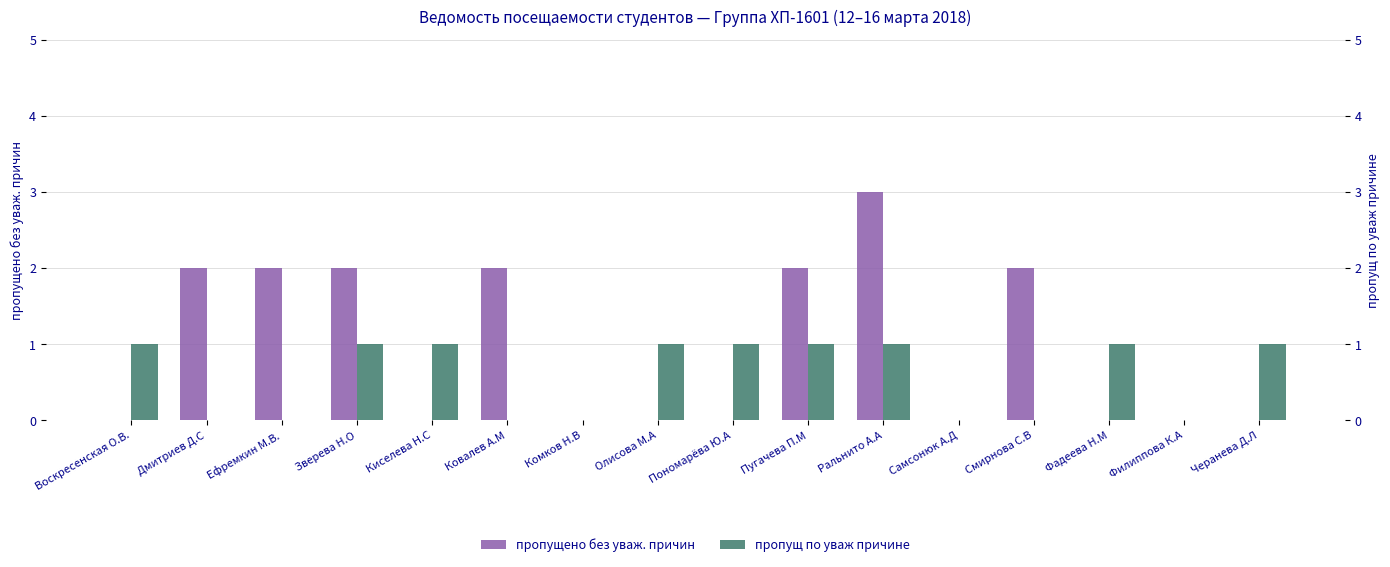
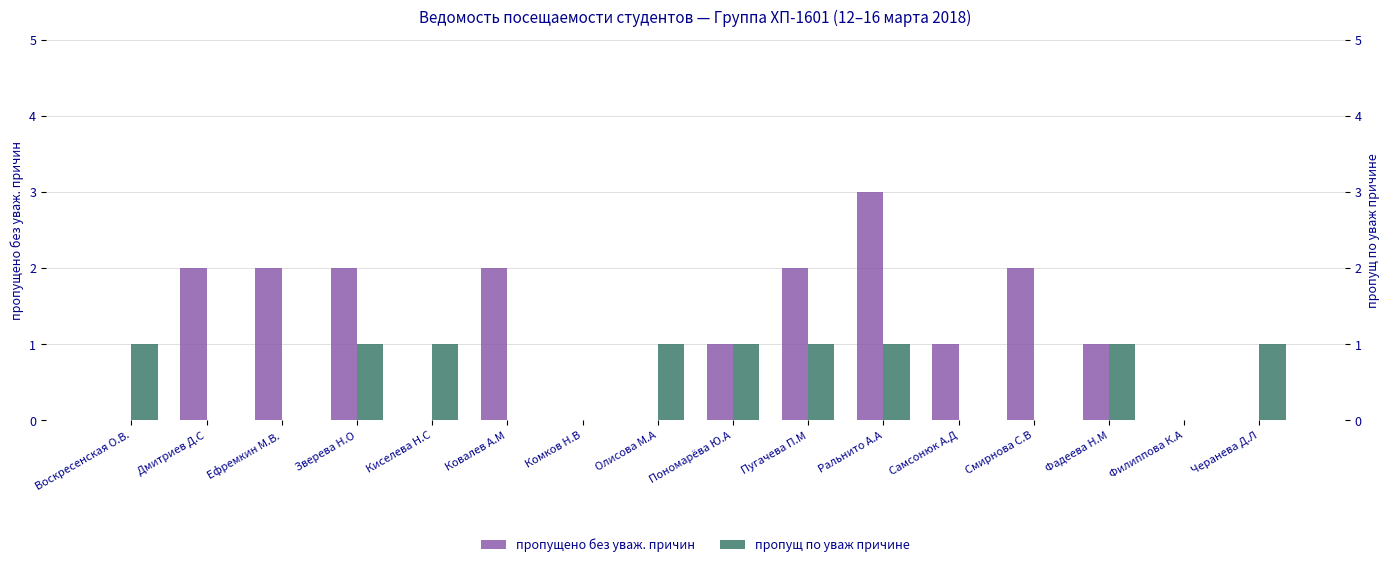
  {
    "пропущено без уваж. причин": {
      "Воскресенская О.В.": 0,
      "Дмитриев Д.С": 2,
      "Ефремкин М.В.": 2,
      "Зверева Н.О": 2,
      "Киселева Н.С": 0,
      "Ковалев А.М": 2,
      "Комков Н.В": 0,
      "Олисова М.А": 0,
-     "Пономарёва Ю.А": 0,
+     "Пономарёва Ю.А": 1,
      "Пугачева П.М": 2,
      "Ральнито А.А": 3,
-     "Самсонюк А.Д": 0,
+     "Самсонюк А.Д": 1,
      "Смирнова С.В": 2,
-     "Фадеева Н.М": 0,
+     "Фадеева Н.М": 1,
      "Филиппова К.А": 0,
      "Черанева Д.Л": 0
    },
    "пропущ по уваж причине": {
      "Воскресенская О.В.": 1.0,
      "Дмитриев Д.С": 0.0,
      "Ефремкин М.В.": 0.0,
      "Зверева Н.О": 1.0,
      "Киселева Н.С": 1.0,
      "Ковалев А.М": 0.0,
      "Комков Н.В": 0.0,
      "Олисова М.А": 1.0,
      "Пономарёва Ю.А": 1.0,
      "Пугачева П.М": 1.0,
      "Ральнито А.А": 1.0,
      "Самсонюк А.Д": 0.0,
      "Смирнова С.В": 0.0,
      "Фадеева Н.М": 1.0,
      "Филиппова К.А": 0.0,
      "Черанева Д.Л": 1.0
    }
  }
